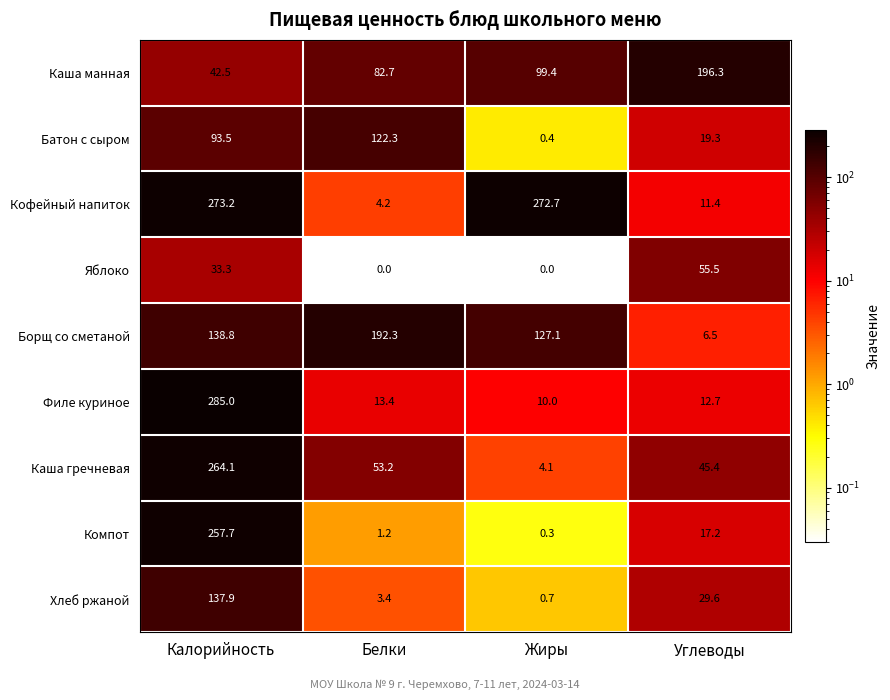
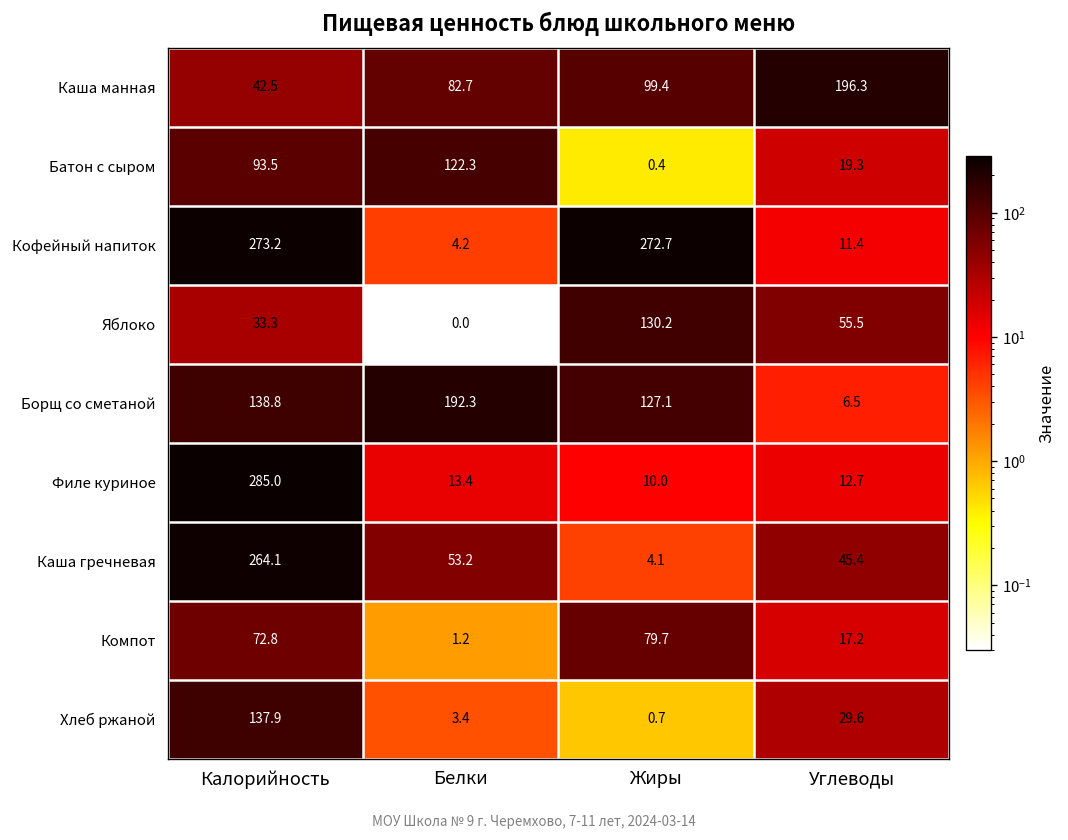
  {
    "Каша манная": {
      "Калорийность": 42.5,
      "Белки": 82.7,
      "Жиры": 99.4,
      "Углеводы": 196.3
    },
    "Батон с сыром": {
      "Калорийность": 93.5,
      "Белки": 122.3,
      "Жиры": 0.4,
      "Углеводы": 19.3
    },
    "Кофейный напиток": {
      "Калорийность": 273.2,
      "Белки": 4.2,
      "Жиры": 272.7,
      "Углеводы": 11.4
    },
    "Яблоко": {
      "Калорийность": 33.3,
      "Белки": 0.0,
-     "Жиры": 0.0,
+     "Жиры": 130.2,
      "Углеводы": 55.5
    },
    "Борщ со сметаной": {
      "Калорийность": 138.8,
      "Белки": 192.3,
      "Жиры": 127.1,
      "Углеводы": 6.5
    },
    "Филе куриное": {
      "Калорийность": 285.0,
      "Белки": 13.4,
      "Жиры": 10.0,
      "Углеводы": 12.7
    },
    "Каша гречневая": {
      "Калорийность": 264.1,
      "Белки": 53.2,
      "Жиры": 4.1,
      "Углеводы": 45.4
    },
    "Компот": {
-     "Калорийность": 257.7,
+     "Калорийность": 72.8,
      "Белки": 1.2,
-     "Жиры": 0.3,
+     "Жиры": 79.7,
      "Углеводы": 17.2
    },
    "Хлеб ржаной": {
      "Калорийность": 137.9,
      "Белки": 3.4,
      "Жиры": 0.7,
      "Углеводы": 29.6
    }
  }
